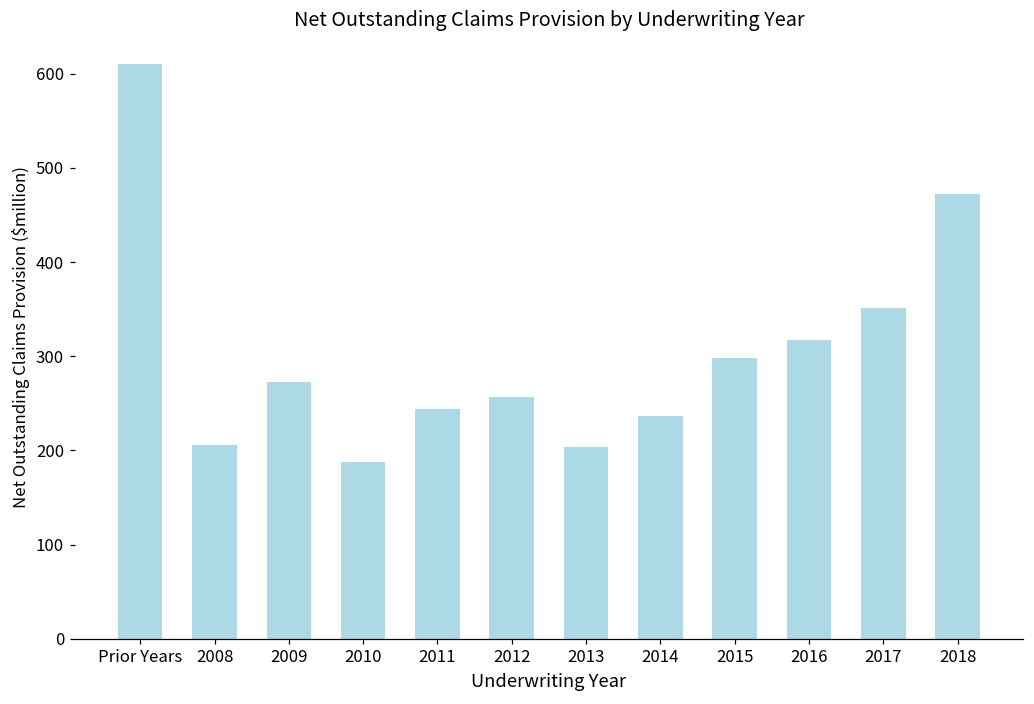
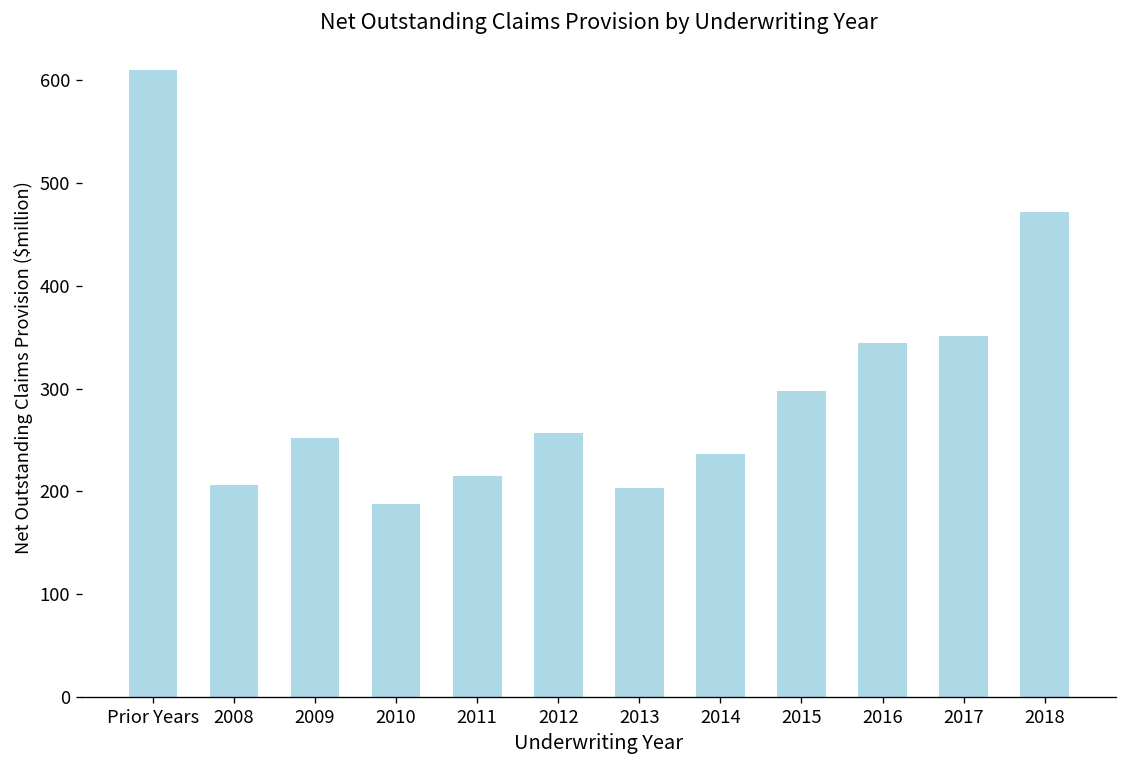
  {
    "Prior Years": 610,
    "2008": 210,
-   "2009": 270,
+   "2009": 250,
    "2010": 190,
-   "2011": 240,
+   "2011": 210,
    "2012": 260,
    "2013": 200,
    "2014": 240,
    "2015": 300,
-   "2016": 320,
+   "2016": 340,
    "2017": 350,
    "2018": 470
  }
